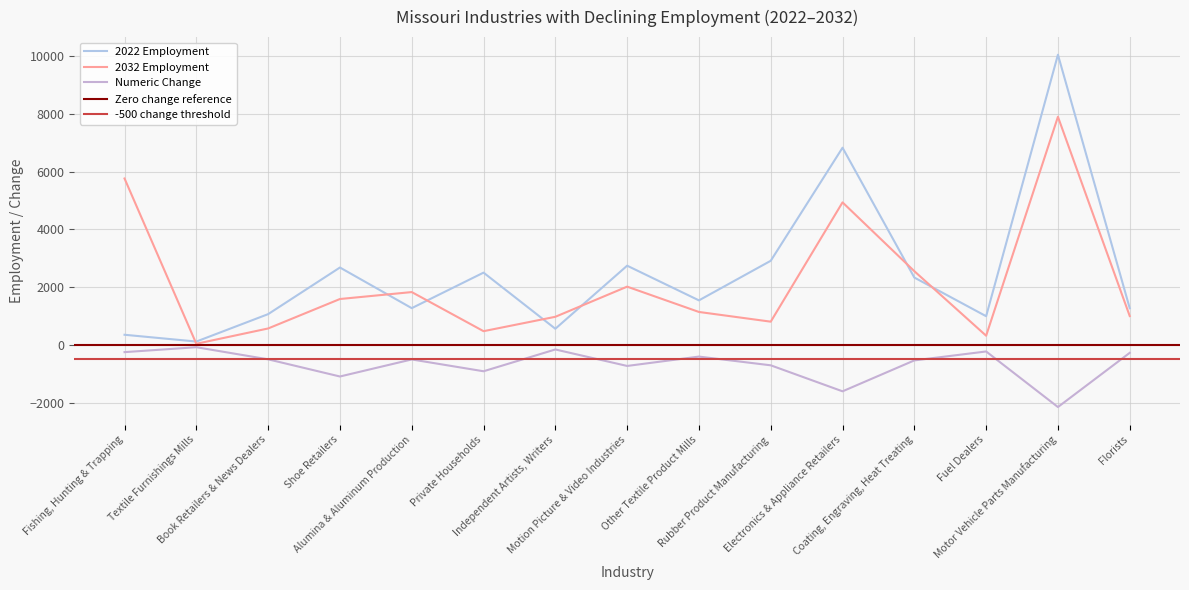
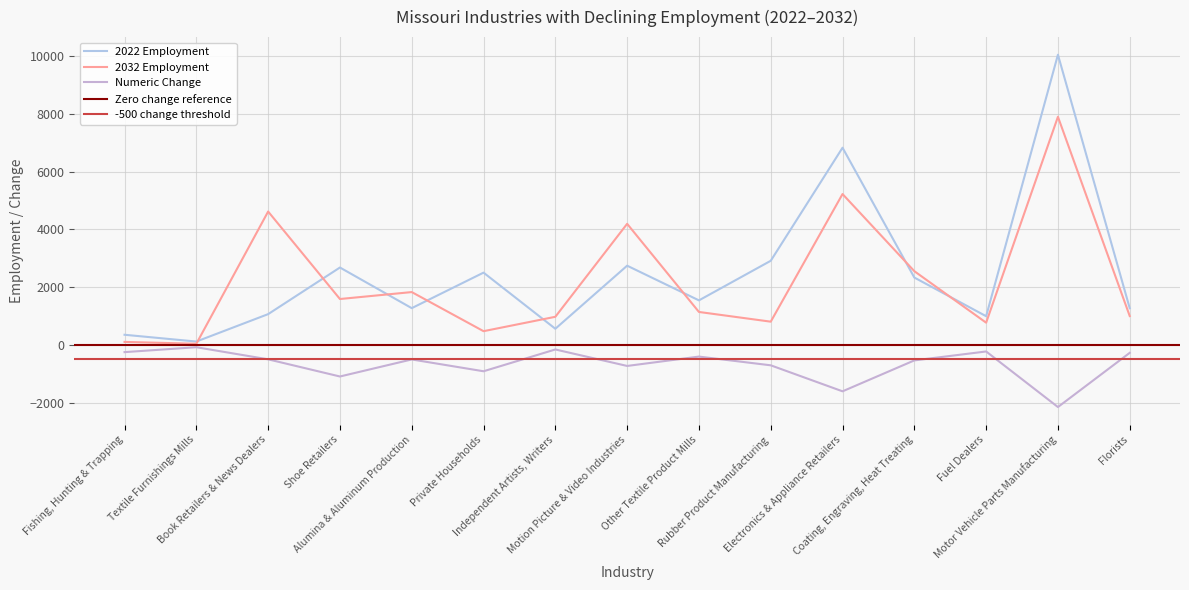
  {
    "2032 Employment": {
-     "Fishing, Hunting & Trapping": 5800,
-     "Book Retailers & News Dealers": 600,
+     "Fishing, Hunting & Trapping": 100,
+     "Book Retailers & News Dealers": 4600,
      "Shoe Retailers": 1600,
      "Alumina & Aluminum Production": 1800,
      "Private Households": 500,
      "Independent Artists, Writers": 1000,
-     "Motion Picture & Video Industries": 2000,
+     "Motion Picture & Video Industries": 4200,
      "Other Textile Product Mills": 1100,
      "Rubber Product Manufacturing": 800,
-     "Electronics & Appliance Retailers": 4900,
+     "Electronics & Appliance Retailers": 5200,
      "Coating, Engraving, Heat Treating": 2600,
-     "Fuel Dealers": 300,
+     "Fuel Dealers": 800,
      "Motor Vehicle Parts Manufacturing": 7900,
      "Florists": 1000
    }
  }
